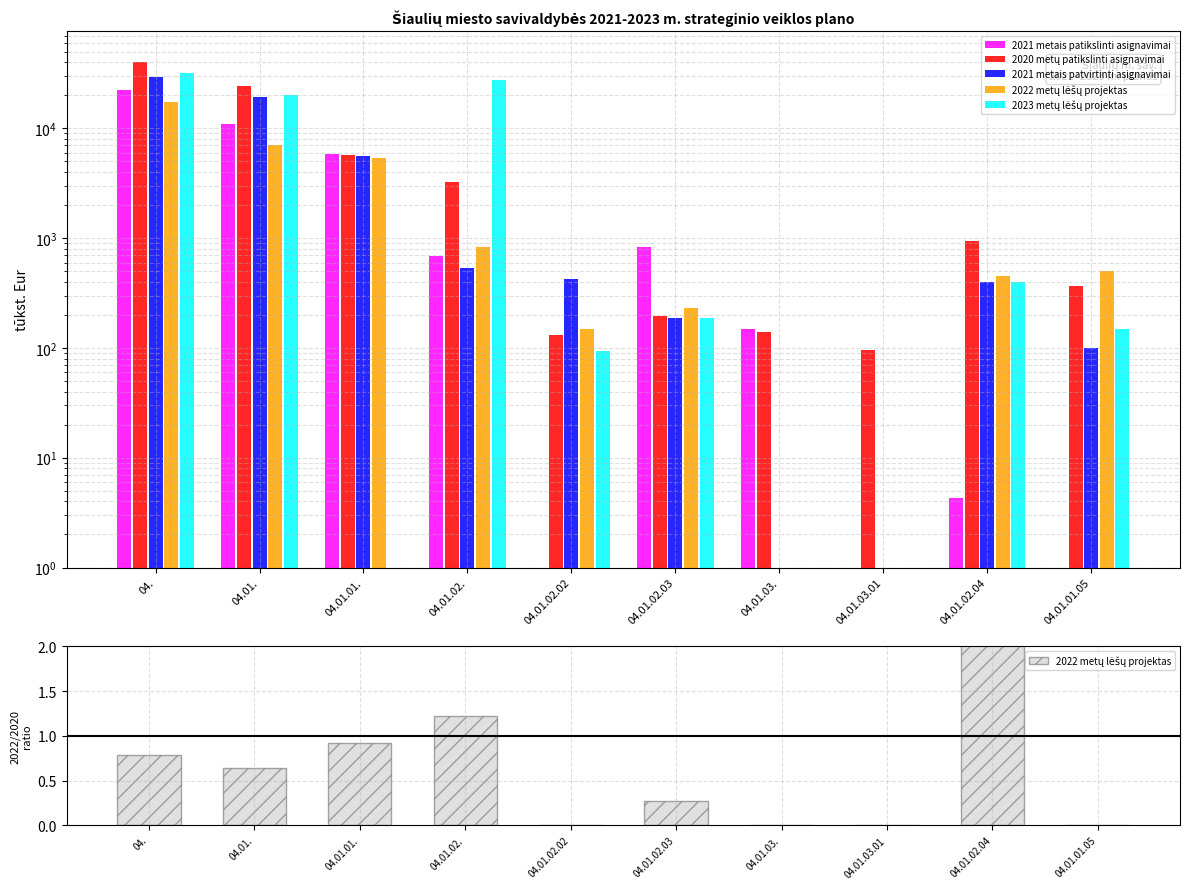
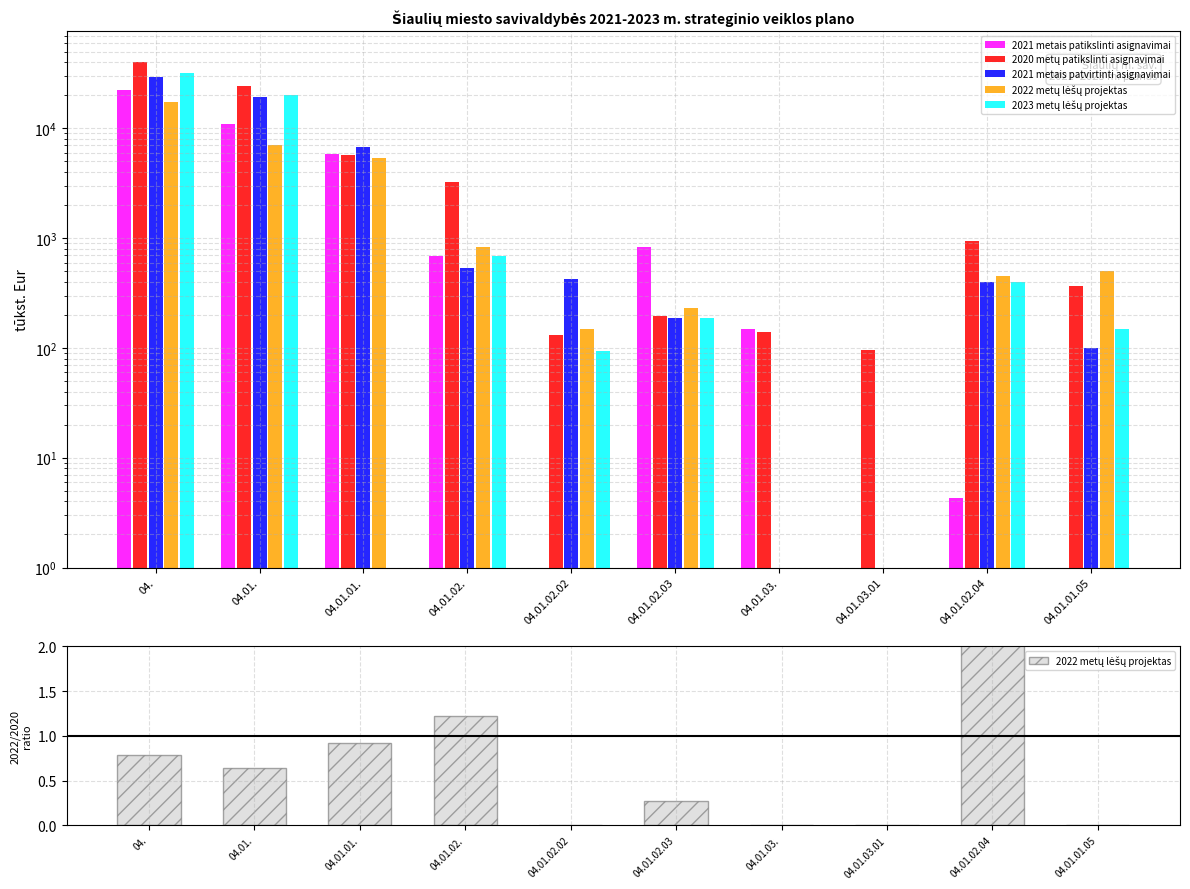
  {
    "Šiaulių miesto savivaldybės 2021-2023 m. strateginio veiklos plano": {
      "2021 metais patikslinti asignavimai": {
        "04.": 22000,
        "04.01.": 11000,
        "04.01.01.": 6000,
        "04.01.02.": 700,
        "04.01.02.03": 800,
        "04.01.03.": 150,
        "04.01.02.04": 4.3
      },
      "2020 metų patikslinti asignavimai": {
        "04.": 41000,
        "04.01.": 24000,
        "04.01.01.": 6000,
        "04.01.02.": 3300,
        "04.01.02.02": 130,
        "04.01.02.03": 190,
        "04.01.03.": 140,
        "04.01.03.01": 100,
        "04.01.02.04": 1000,
        "04.01.01.05": 370
      },
      "2021 metais patvirtinti asignavimai": {
        "04.": 29000,
        "04.01.": 19000,
-       "04.01.01.": 6000,
+       "04.01.01.": 7000,
        "04.01.02.": 500,
        "04.01.02.02": 430,
        "04.01.02.03": 190,
        "04.01.02.04": 400,
        "04.01.01.05": 100
      },
      "2023 metų lėšų projektas": {
        "04.": 32000,
        "04.01.": 20000,
-       "04.01.02.": 28000,
+       "04.01.02.": 700,
        "04.01.02.02": 90,
        "04.01.02.03": 190,
        "04.01.02.04": 400,
        "04.01.01.05": 150
      }
    }
  }
